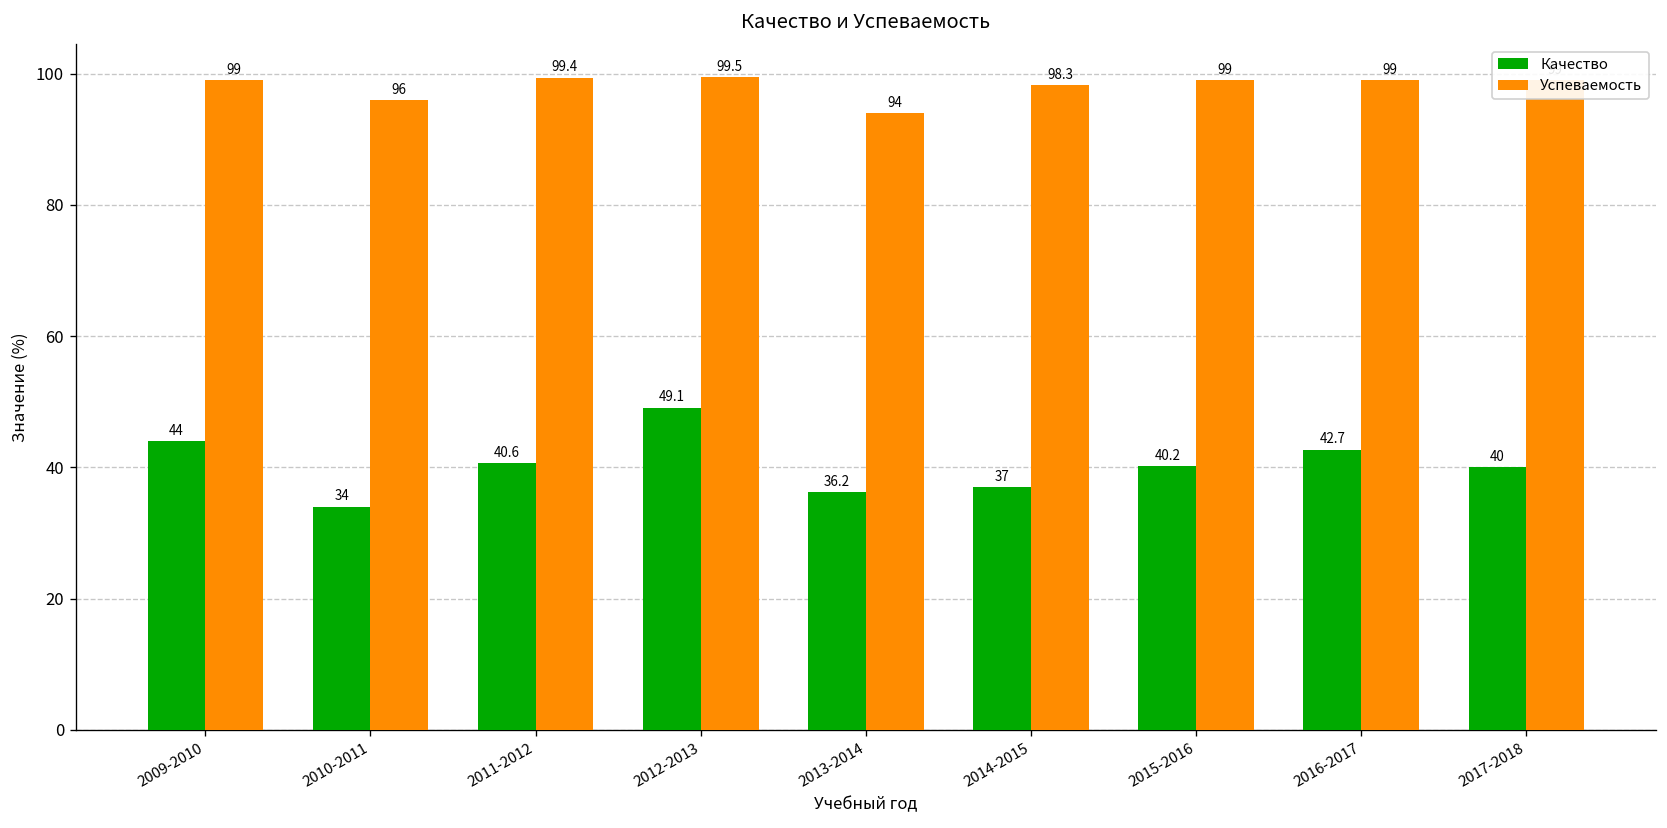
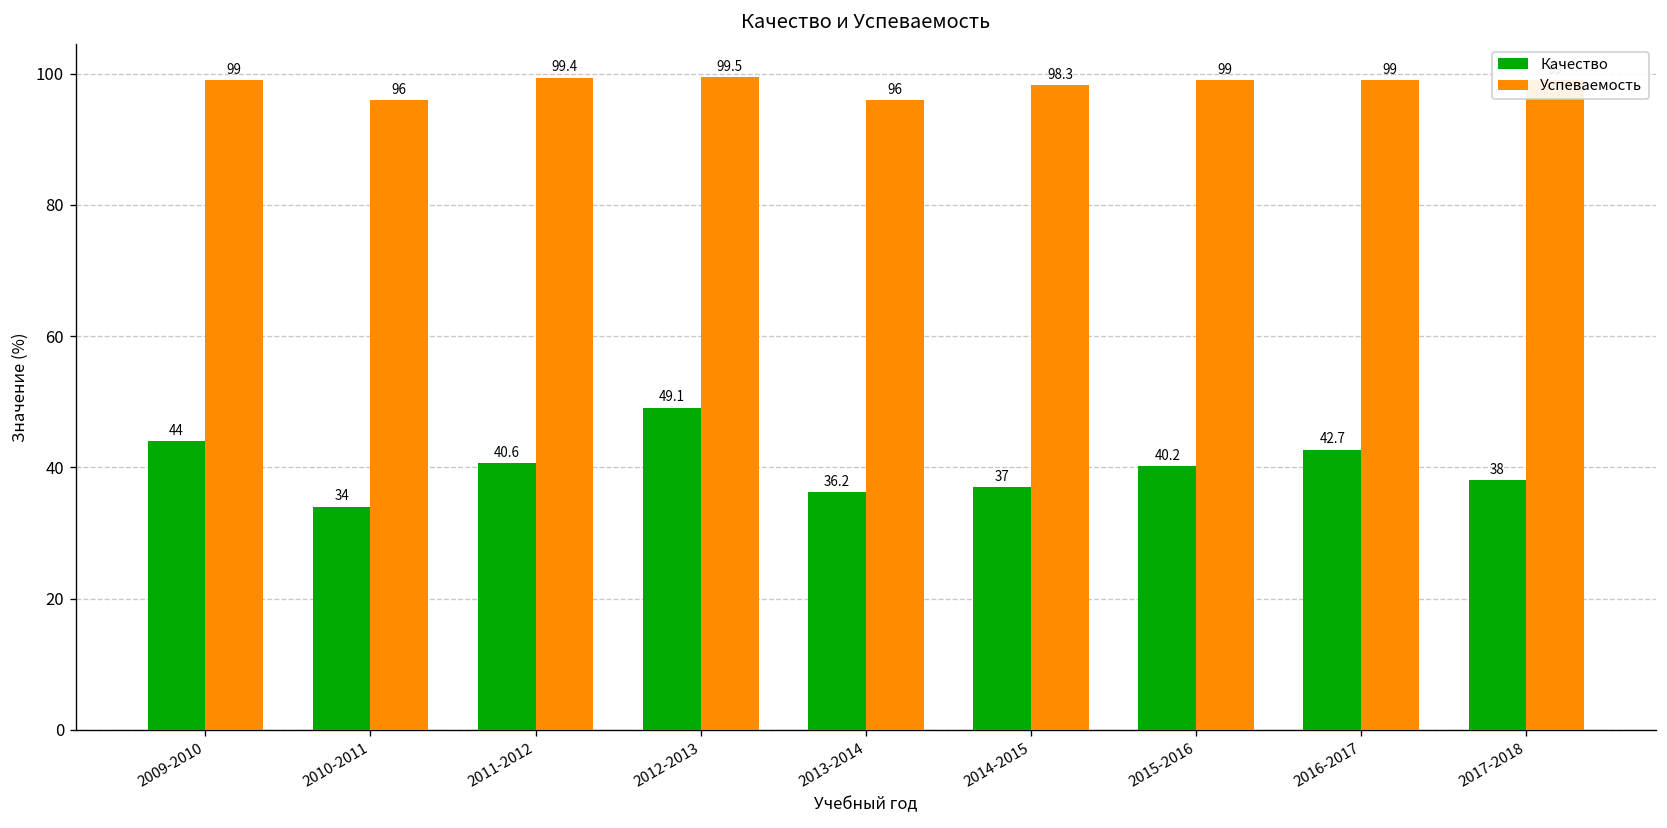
  {
    "Качество": {
      "2009-2010": 44,
      "2010-2011": 34,
      "2011-2012": 40.6,
      "2012-2013": 49.1,
      "2013-2014": 36.2,
      "2014-2015": 37,
      "2015-2016": 40.2,
      "2016-2017": 42.7,
-     "2017-2018": 40
+     "2017-2018": 38
    },
    "Успеваемость": {
      "2009-2010": 99,
      "2010-2011": 96,
      "2011-2012": 99.4,
      "2012-2013": 99.5,
-     "2013-2014": 94,
+     "2013-2014": 96,
      "2014-2015": 98.3,
      "2015-2016": 99,
      "2016-2017": 99
    }
  }
